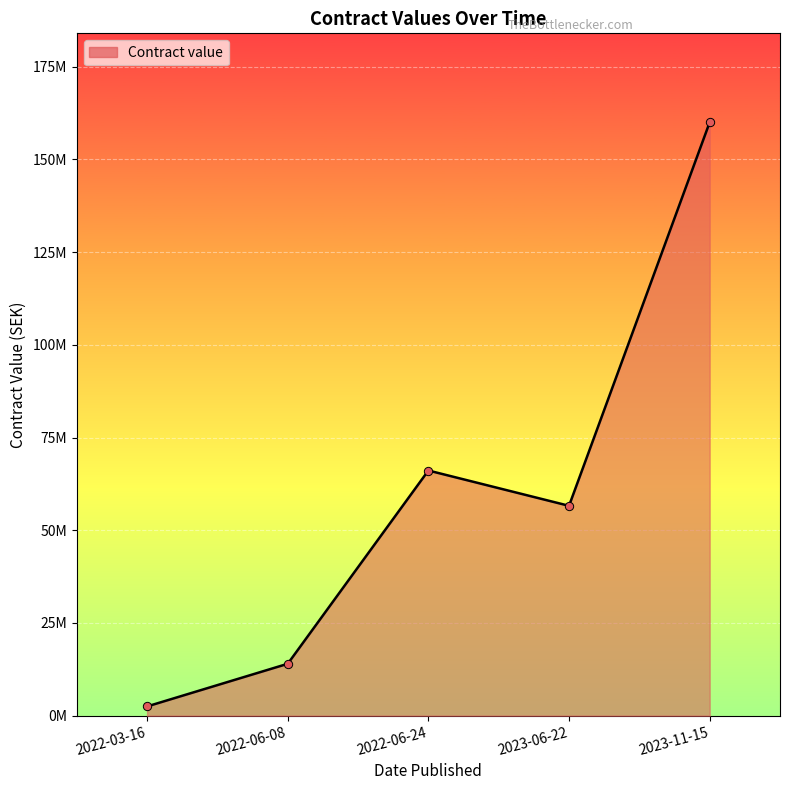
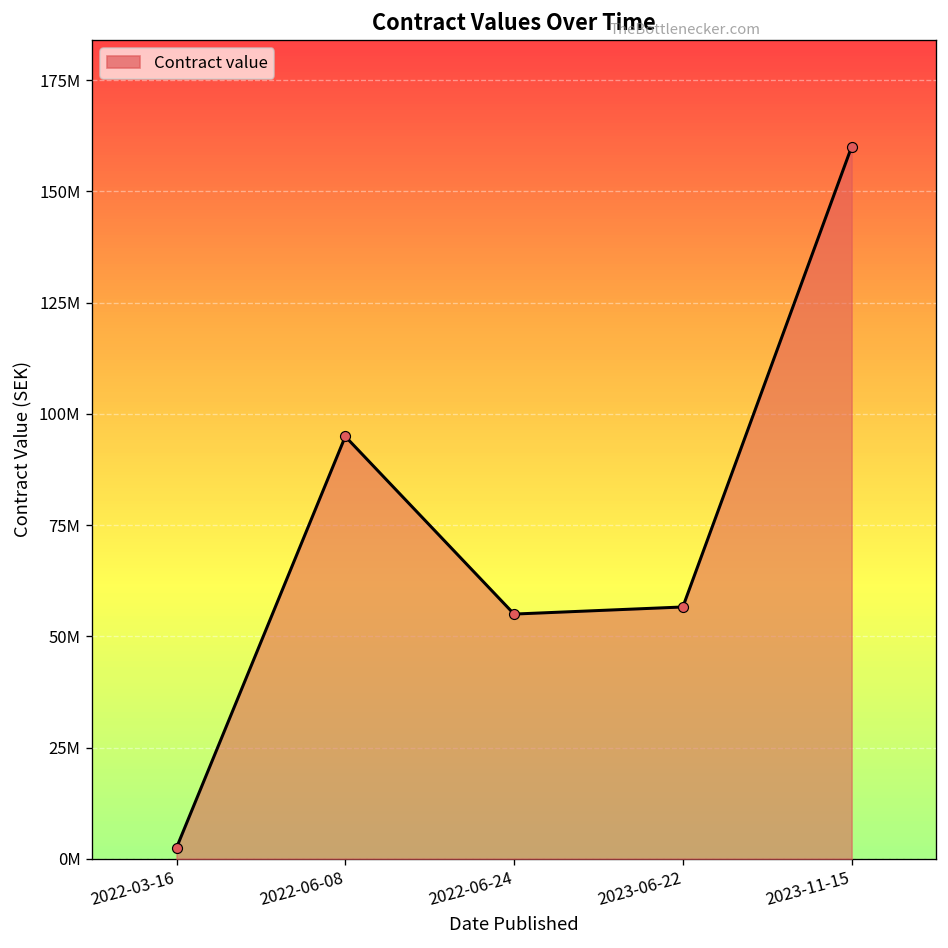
  {
    "2022-03-16": 2000000,
-   "2022-06-08": 14000000,
-   "2022-06-24": 66000000,
+   "2022-06-08": 95000000,
+   "2022-06-24": 55000000,
    "2023-06-22": 57000000,
    "2023-11-15": 160000000
  }
